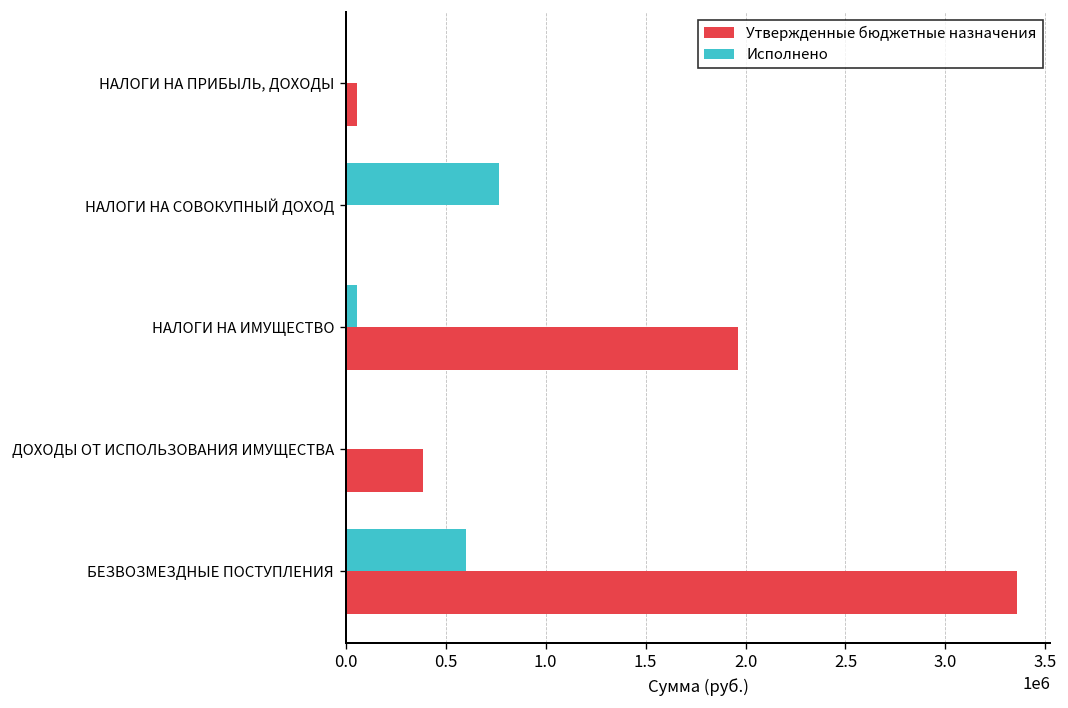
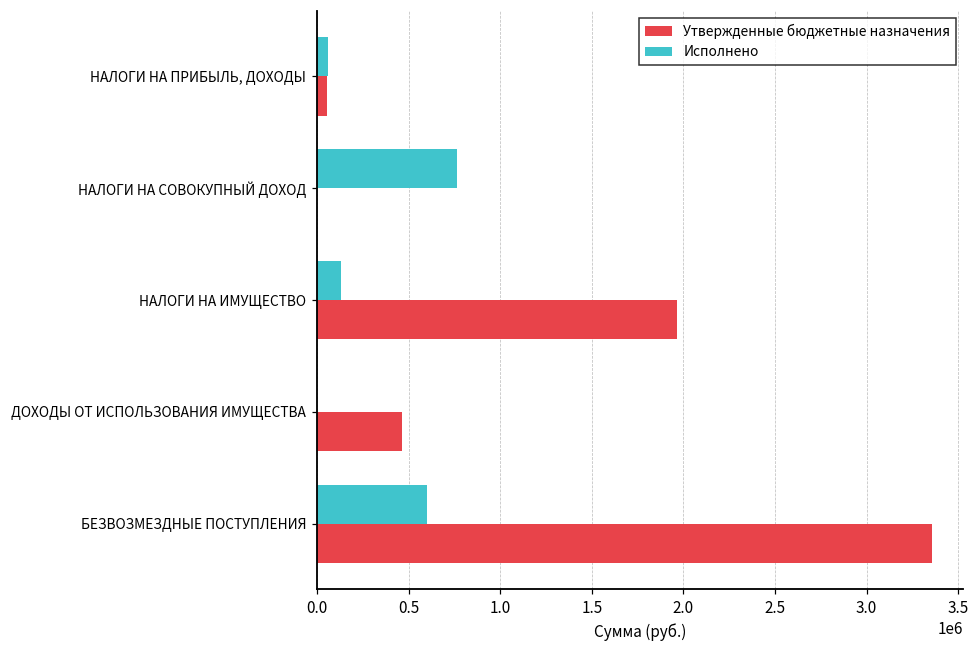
  {
    "Утвержденные бюджетные назначения": {
      "НАЛОГИ НА ПРИБЫЛЬ, ДОХОДЫ": 60000,
      "НАЛОГИ НА ИМУЩЕСТВО": 1960000,
-     "ДОХОДЫ ОТ ИСПОЛЬЗОВАНИЯ ИМУЩЕСТВА": 390000,
+     "ДОХОДЫ ОТ ИСПОЛЬЗОВАНИЯ ИМУЩЕСТВА": 460000,
      "БЕЗВОЗМЕЗДНЫЕ ПОСТУПЛЕНИЯ": 3360000
    },
    "Исполнено": {
-     "НАЛОГИ НА ПРИБЫЛЬ, ДОХОДЫ": 10000,
+     "НАЛОГИ НА ПРИБЫЛЬ, ДОХОДЫ": 60000,
      "НАЛОГИ НА СОВОКУПНЫЙ ДОХОД": 770000,
-     "НАЛОГИ НА ИМУЩЕСТВО": 60000,
+     "НАЛОГИ НА ИМУЩЕСТВО": 130000,
      "ДОХОДЫ ОТ ИСПОЛЬЗОВАНИЯ ИМУЩЕСТВА": 0,
      "БЕЗВОЗМЕЗДНЫЕ ПОСТУПЛЕНИЯ": 600000
    }
  }
